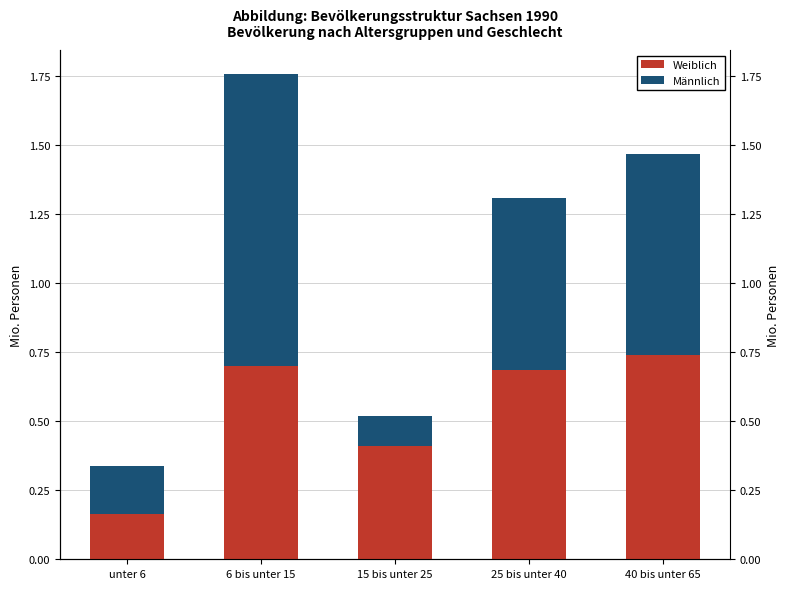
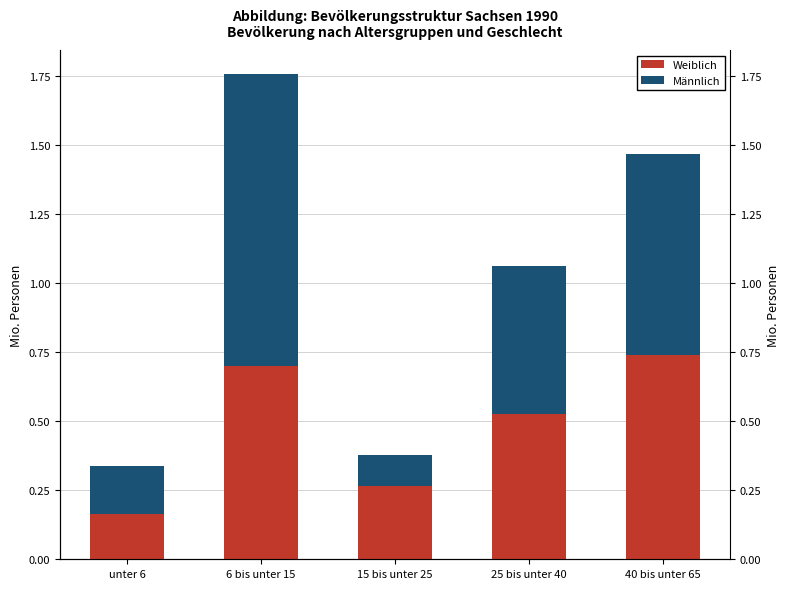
  {
    "Weiblich": {
      "unter 6": 0.16,
      "6 bis unter 15": 0.70,
-     "15 bis unter 25": 0.41,
-     "25 bis unter 40": 0.69,
+     "15 bis unter 25": 0.27,
+     "25 bis unter 40": 0.53,
      "40 bis unter 65": 0.74
    },
    "Männlich": {
      "unter 6": 0.17,
      "6 bis unter 15": 1.06,
      "15 bis unter 25": 0.11,
-     "25 bis unter 40": 0.62,
+     "25 bis unter 40": 0.54,
      "40 bis unter 65": 0.73
    }
  }
